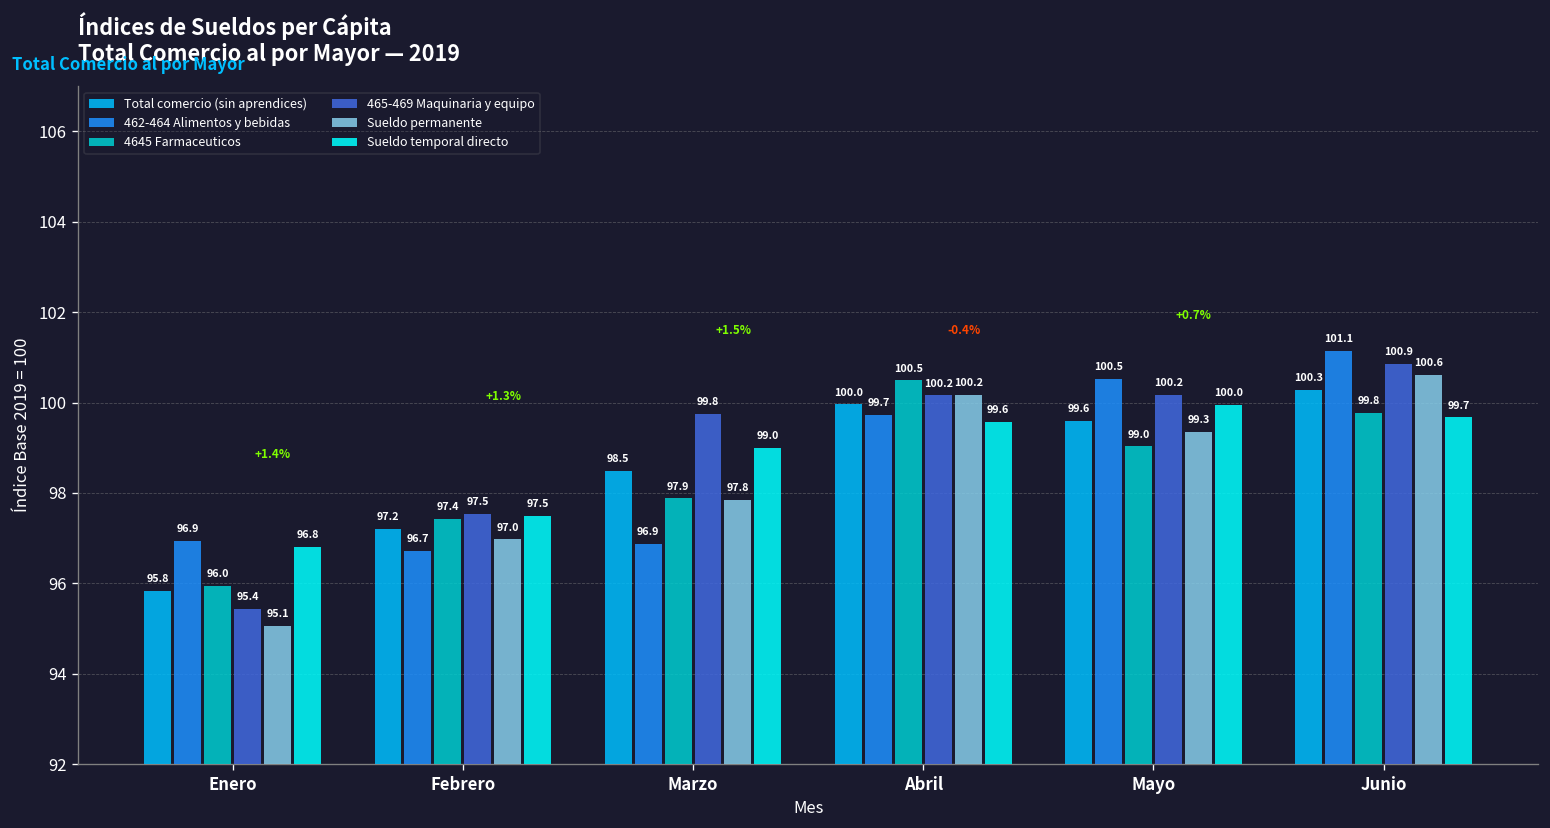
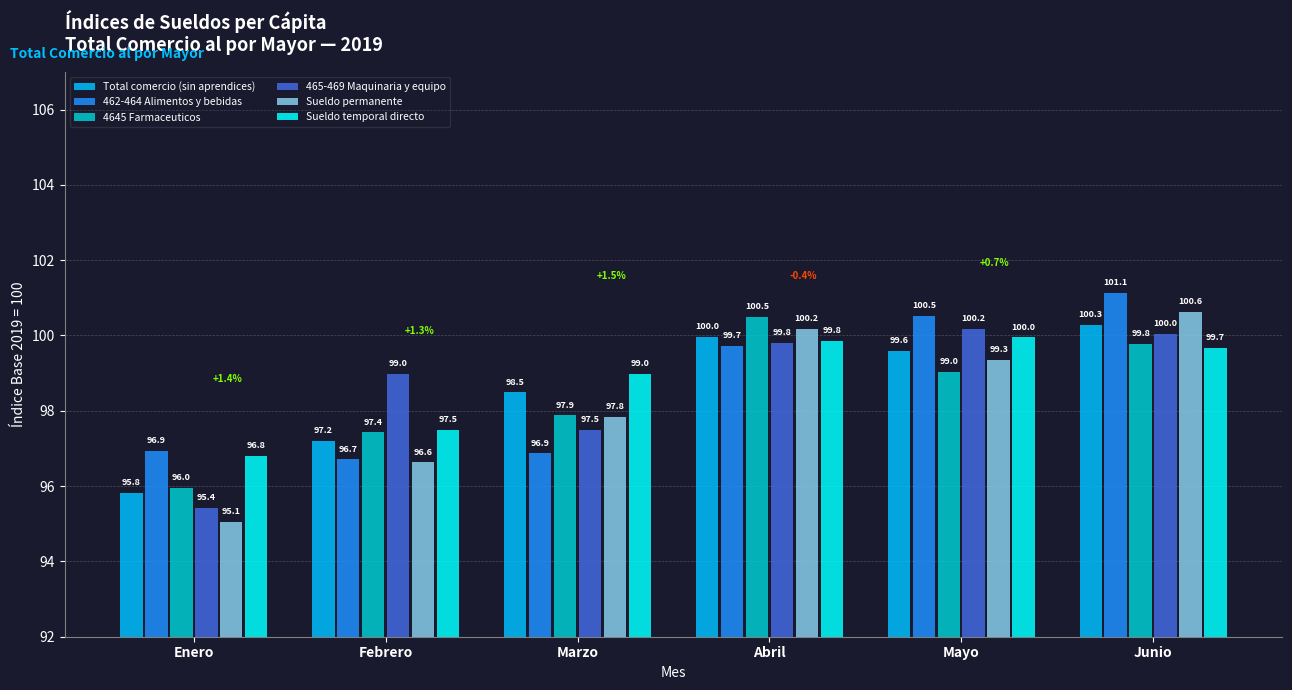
  {
    "465-469 Maquinaria y equipo": {
      "Enero": 95.4,
-     "Febrero": 97.5,
-     "Marzo": 99.8,
-     "Abril": 100.2,
+     "Febrero": 99.0,
+     "Marzo": 97.5,
+     "Abril": 99.8,
      "Mayo": 100.2,
-     "Junio": 100.9
+     "Junio": 100.0
    },
    "Sueldo permanente": {
      "Enero": 95.1,
-     "Febrero": 97.0,
+     "Febrero": 96.6,
      "Marzo": 97.8,
      "Abril": 100.2,
      "Mayo": 99.3,
      "Junio": 100.6
    },
    "Sueldo temporal directo": {
      "Enero": 96.8,
      "Febrero": 97.5,
      "Marzo": 99.0,
-     "Abril": 99.6,
+     "Abril": 99.8,
      "Mayo": 100.0,
      "Junio": 99.7
    }
  }
